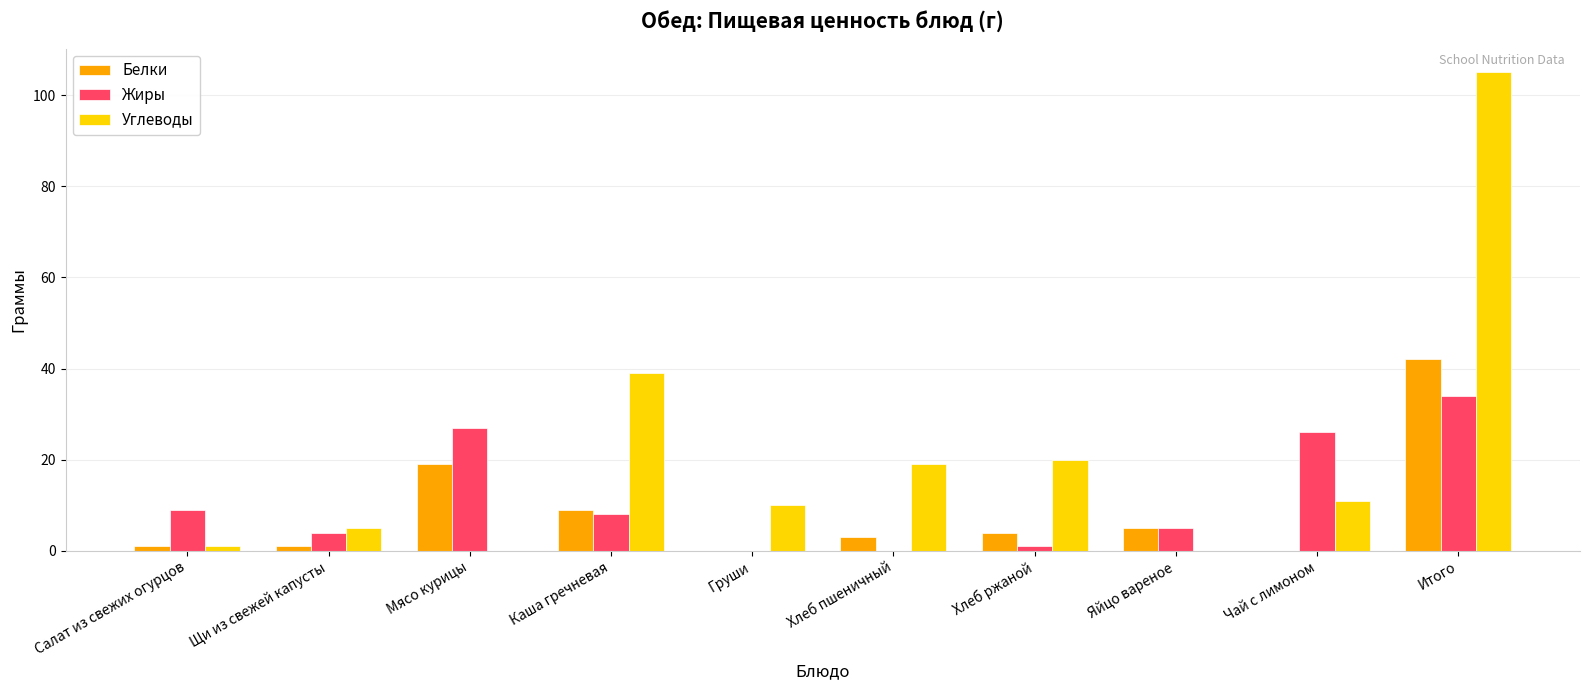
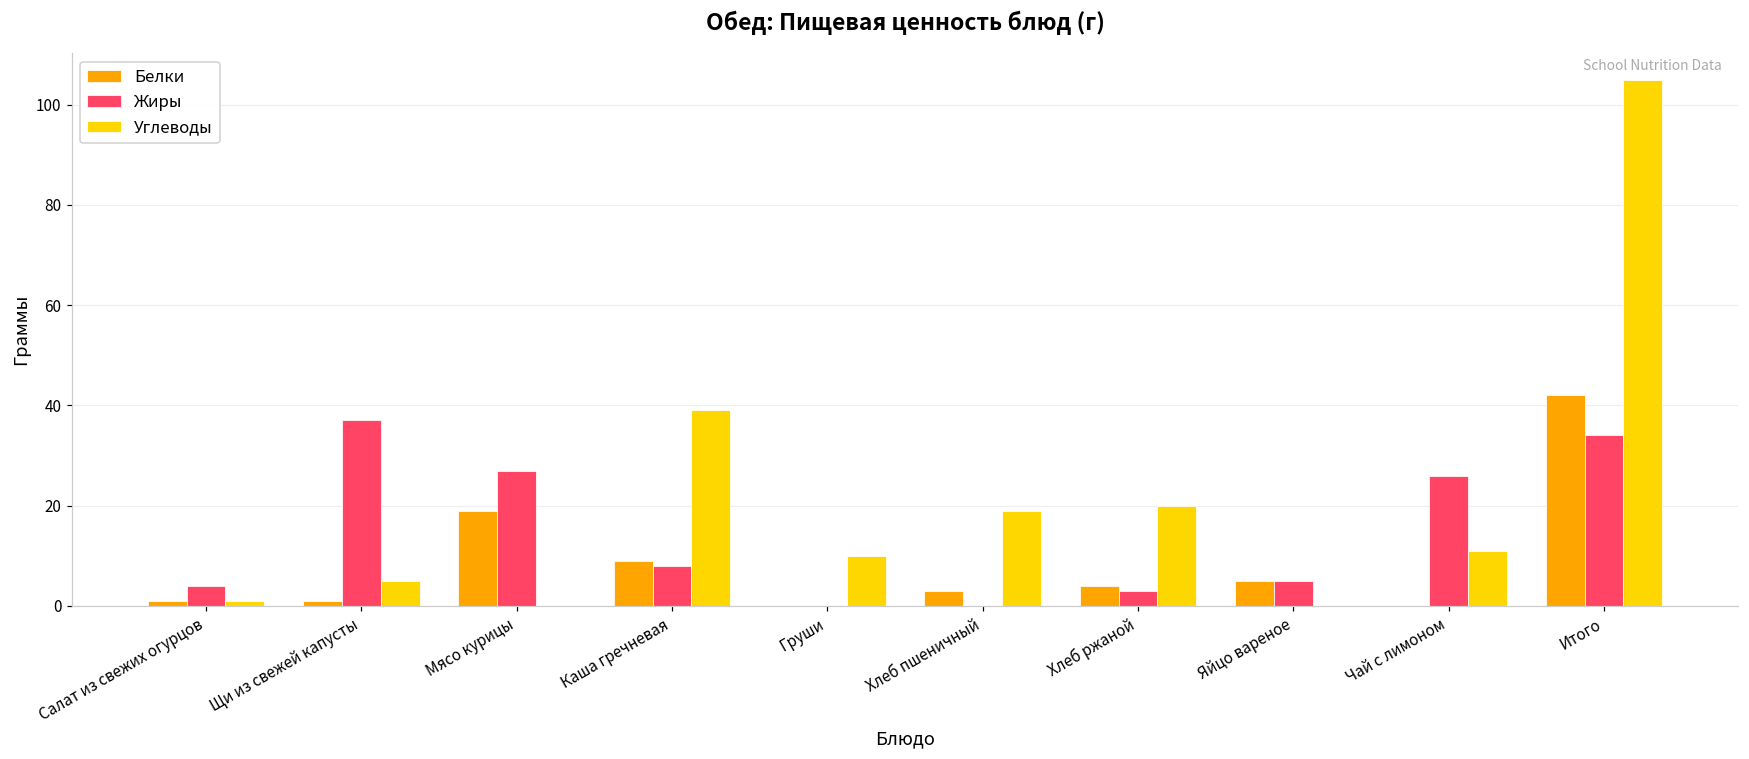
  {
    "Жиры": {
-     "Салат из свежих огурцов": 9,
-     "Щи из свежей капусты": 4,
+     "Салат из свежих огурцов": 4,
+     "Щи из свежей капусты": 37,
      "Мясо курицы": 27,
      "Каша гречневая": 8,
      "Груши": 0,
      "Хлеб пшеничный": 0,
-     "Хлеб ржаной": 1,
+     "Хлеб ржаной": 3,
      "Яйцо вареное": 5,
      "Чай с лимоном": 26,
      "Итого": 34
    }
  }
